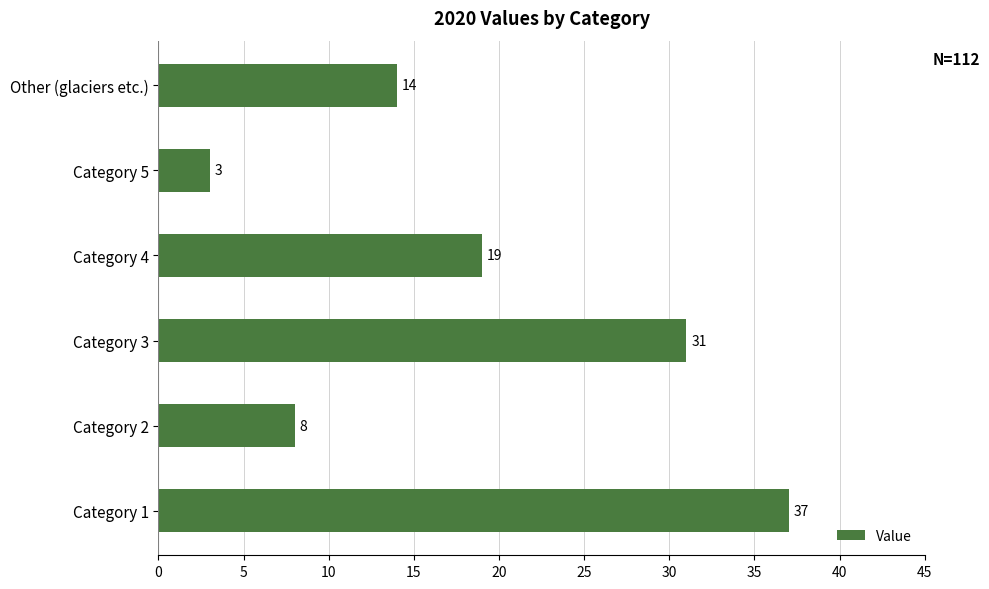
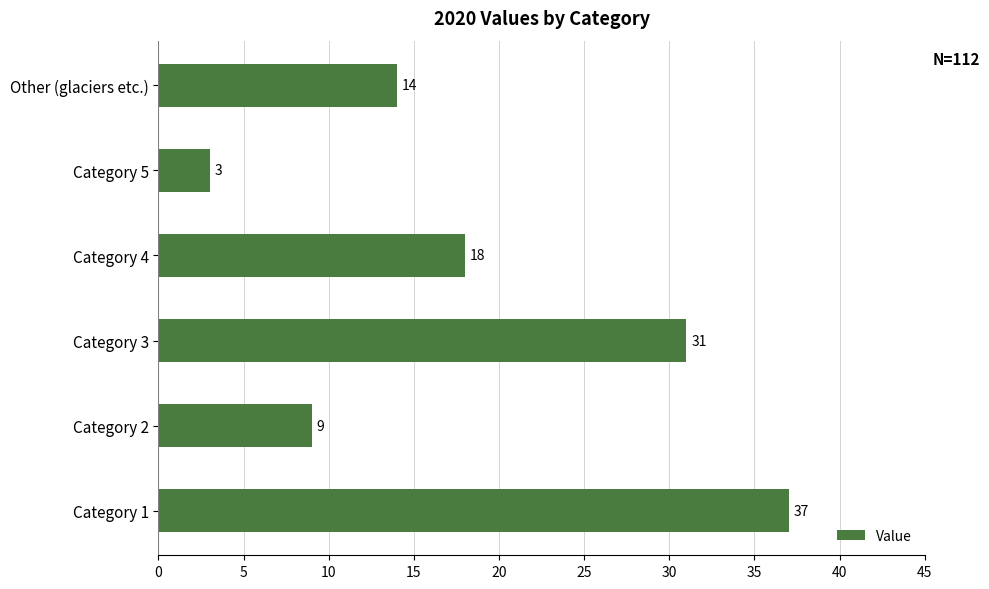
  {
    "Other (glaciers etc.)": 14,
    "Category 5": 3,
-   "Category 4": 19,
+   "Category 4": 18,
    "Category 3": 31,
-   "Category 2": 8,
+   "Category 2": 9,
    "Category 1": 37
  }
